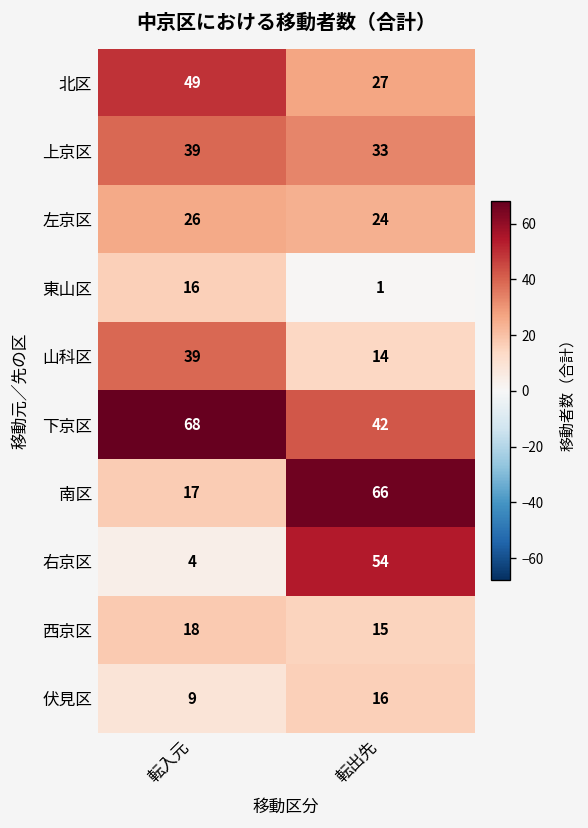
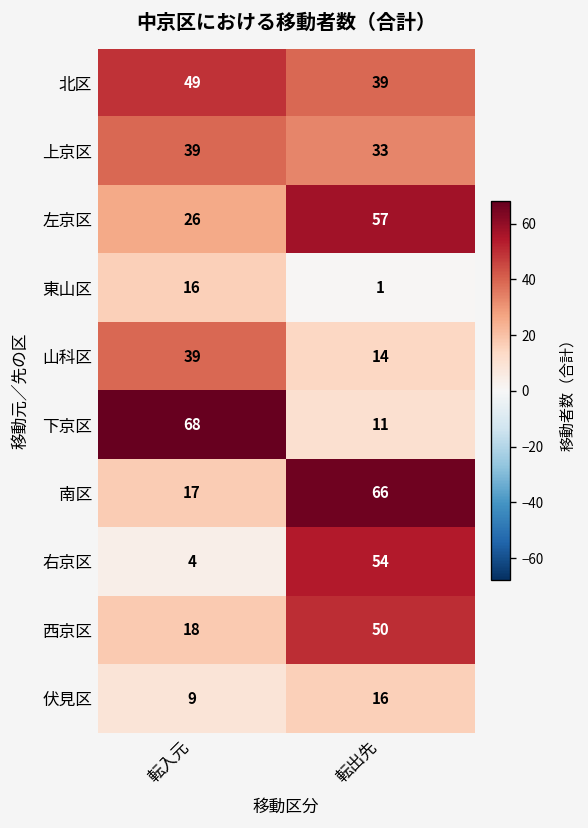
  {
    "北区": {
      "転入元": 49,
-     "転出先": 27
+     "転出先": 39
    },
    "上京区": {
      "転入元": 39,
      "転出先": 33
    },
    "左京区": {
      "転入元": 26,
-     "転出先": 24
+     "転出先": 57
    },
    "東山区": {
      "転入元": 16,
      "転出先": 1
    },
    "山科区": {
      "転入元": 39,
      "転出先": 14
    },
    "下京区": {
      "転入元": 68,
-     "転出先": 42
+     "転出先": 11
    },
    "南区": {
      "転入元": 17,
      "転出先": 66
    },
    "右京区": {
      "転入元": 4,
      "転出先": 54
    },
    "西京区": {
      "転入元": 18,
-     "転出先": 15
+     "転出先": 50
    },
    "伏見区": {
      "転入元": 9,
      "転出先": 16
    }
  }
